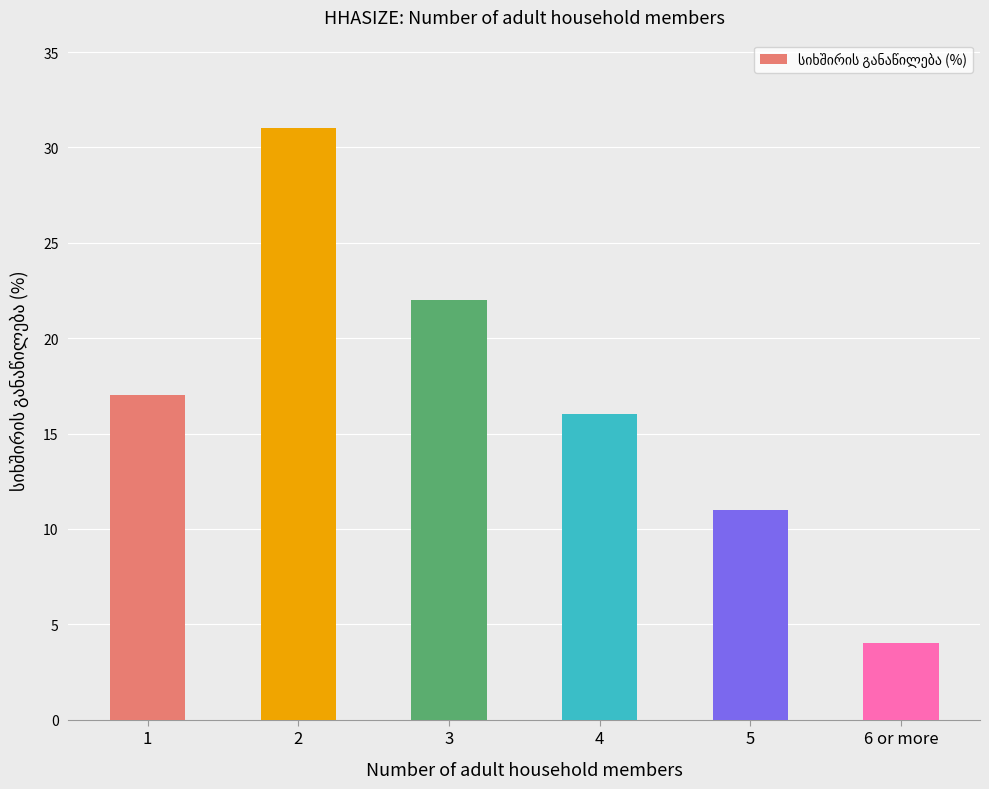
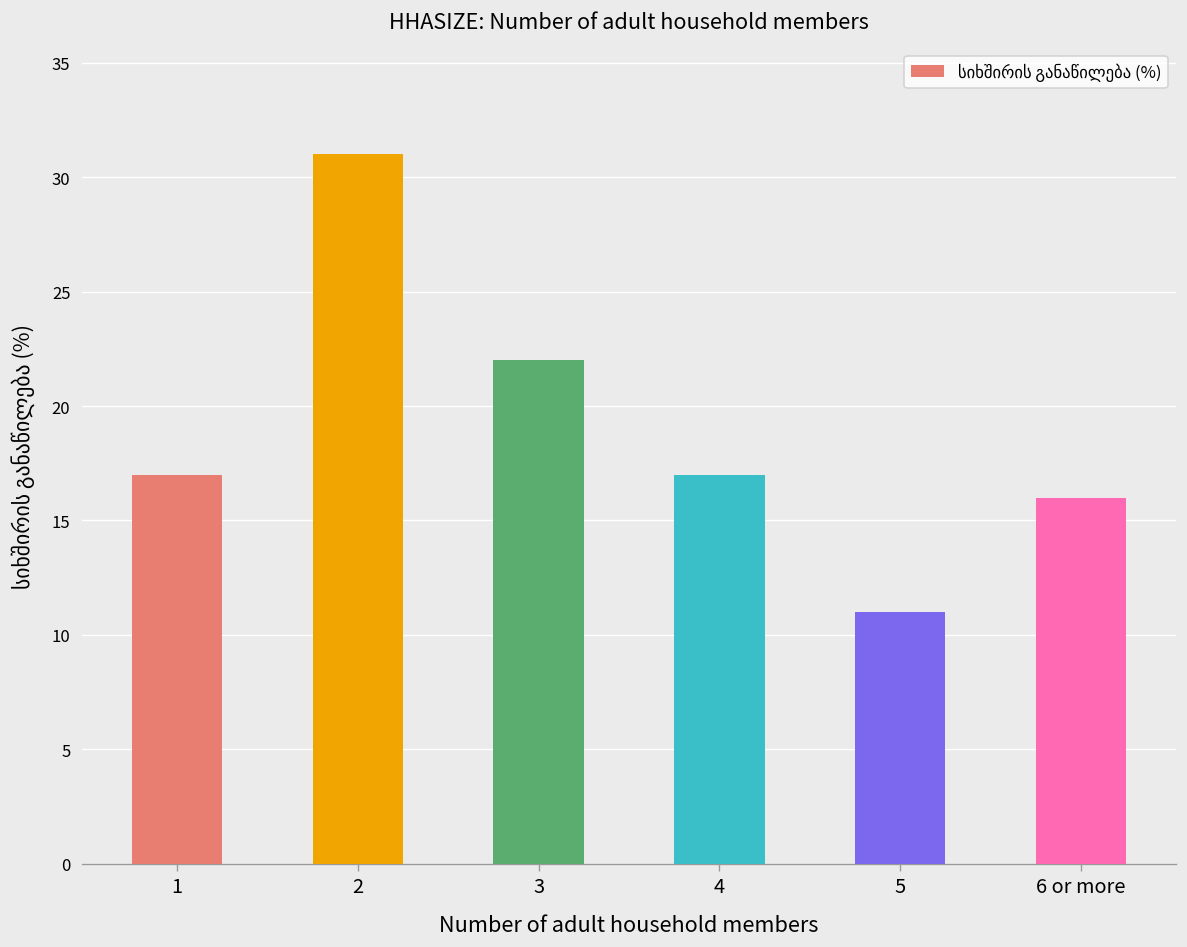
  {
    "1": 17,
    "2": 31,
    "3": 22,
-   "4": 16,
+   "4": 17,
    "5": 11,
-   "6 or more": 4
+   "6 or more": 16
  }
